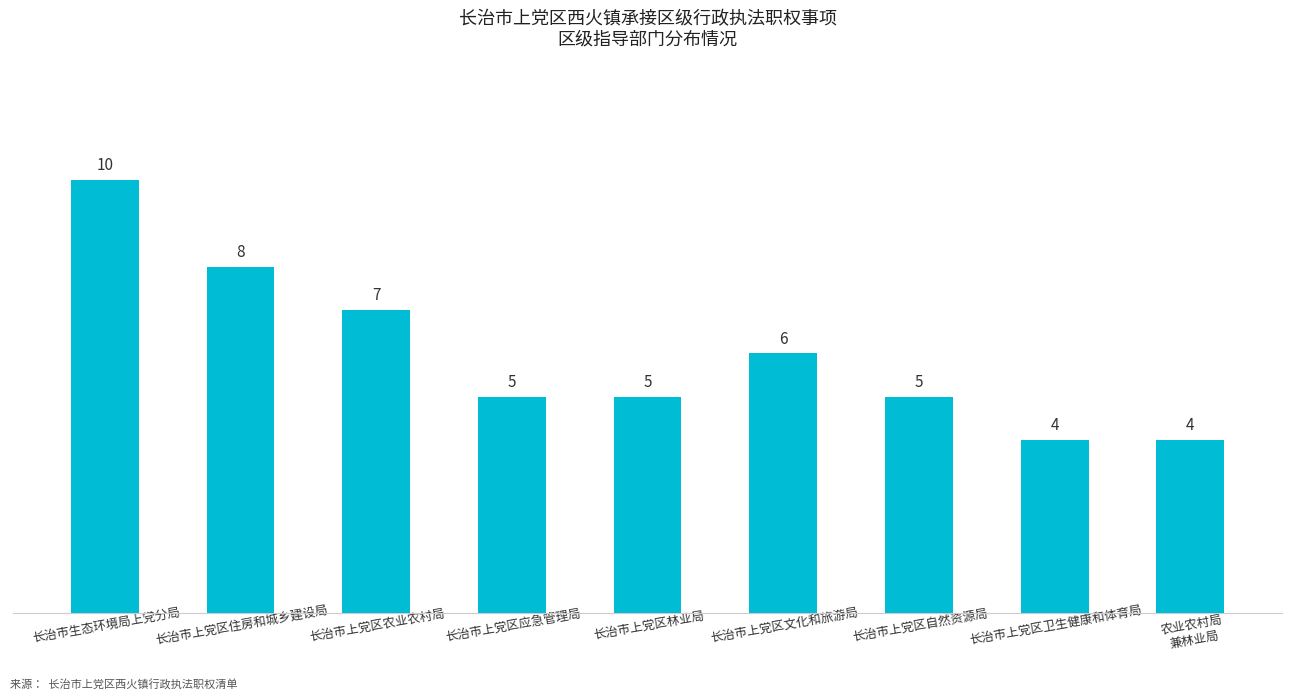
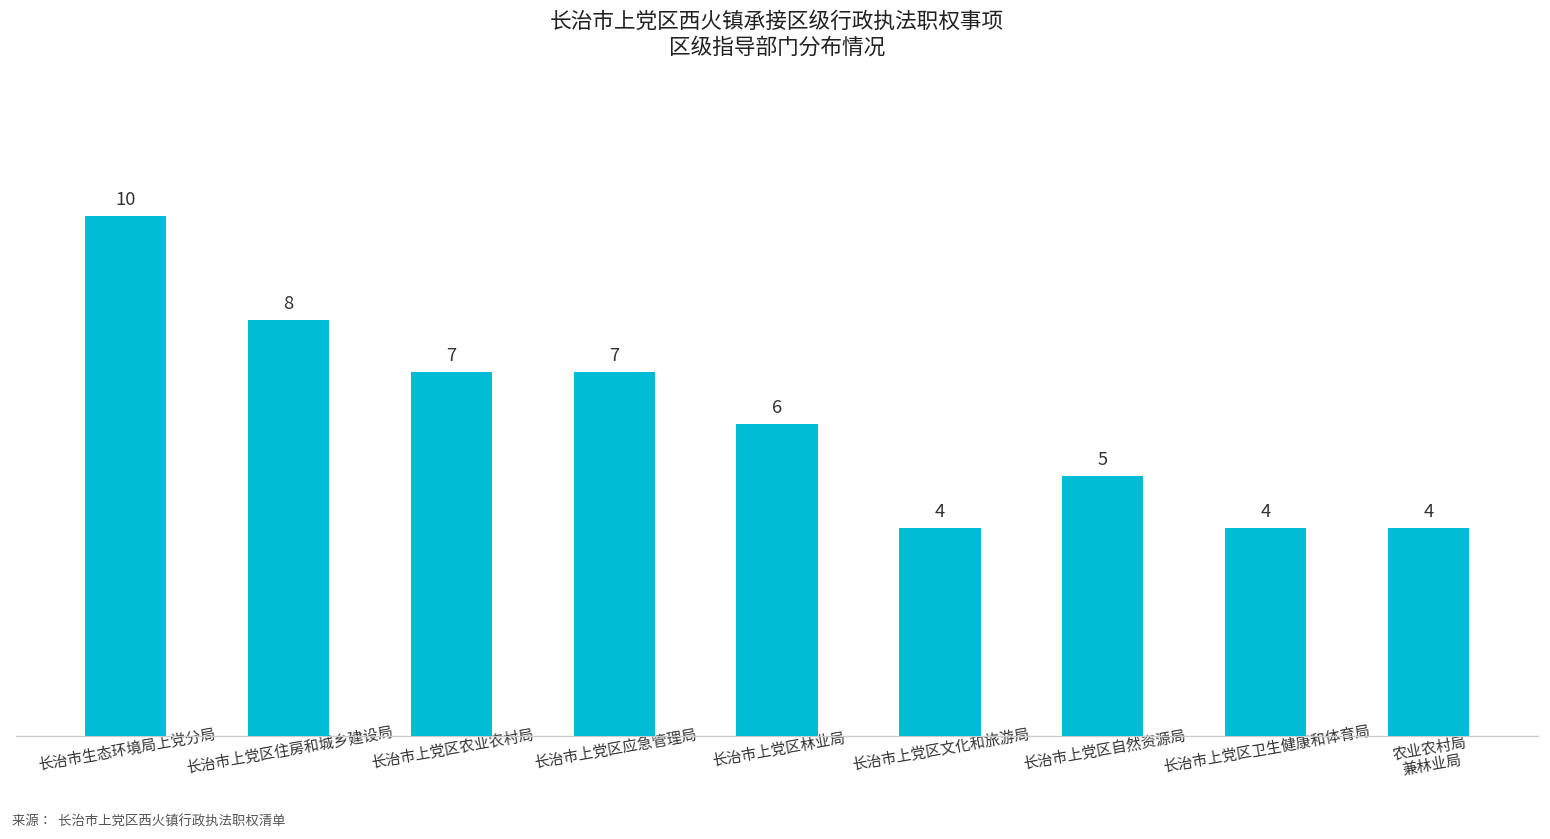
  {
    "长治市生态环境局上党分局": 10,
    "长治市上党区住房和城乡建设局": 8,
    "长治市上党区农业农村局": 7,
-   "长治市上党区应急管理局": 5,
-   "长治市上党区林业局": 5,
-   "长治市上党区文化和旅游局": 6,
+   "长治市上党区应急管理局": 7,
+   "长治市上党区林业局": 6,
+   "长治市上党区文化和旅游局": 4,
    "长治市上党区自然资源局": 5,
    "长治市上党区卫生健康和体育局": 4,
    "农业农村局 兼林业局": 4
  }
